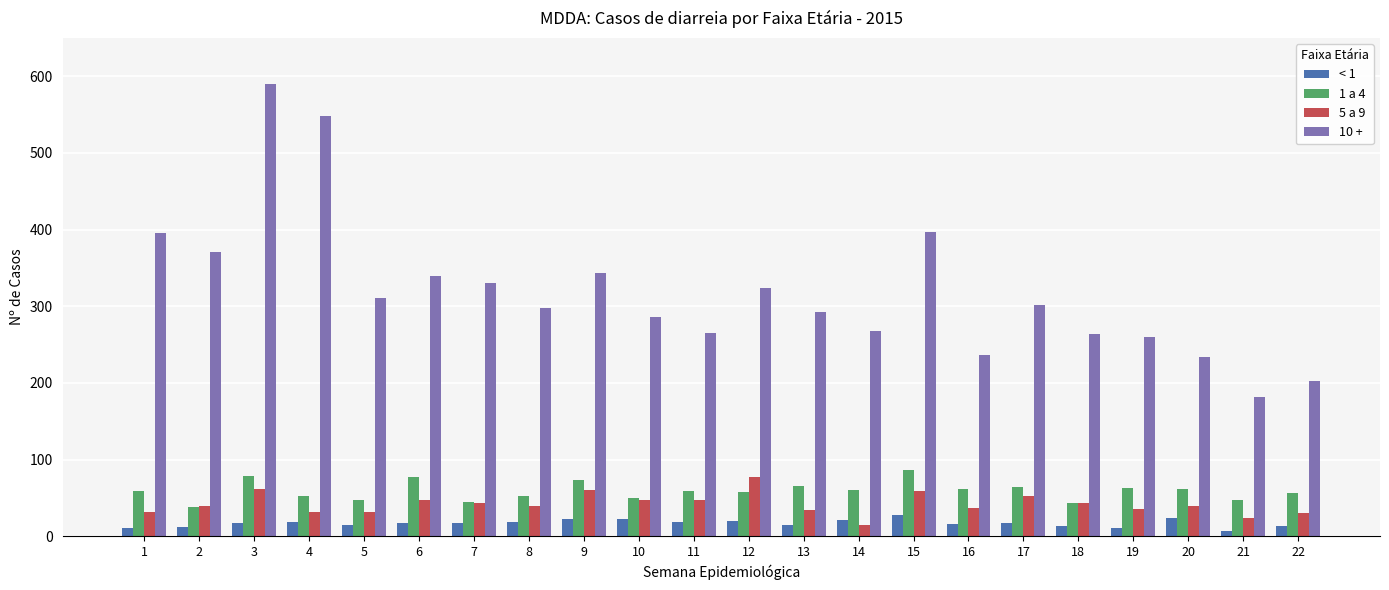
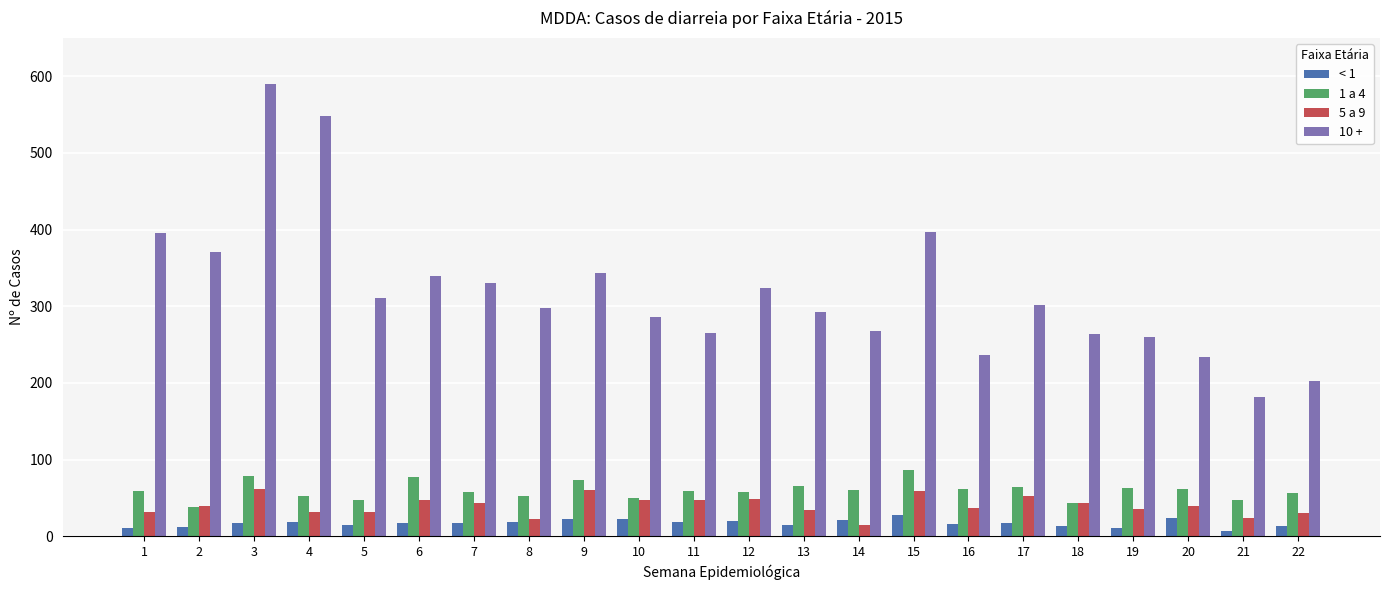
  {
    "1 a 4": {
      "1": 60,
      "2": 40,
      "3": 80,
      "4": 50,
      "5": 50,
      "6": 80,
-     "7": 40,
+     "7": 60,
      "8": 50,
      "9": 70,
      "10": 50,
      "11": 60,
      "12": 60,
      "13": 70,
      "14": 60,
      "15": 90,
      "16": 60,
      "17": 60,
      "18": 40,
      "19": 60,
      "20": 60,
      "21": 50,
      "22": 60
    },
    "5 a 9": {
      "1": 30,
      "2": 40,
      "3": 60,
      "4": 30,
      "5": 30,
      "6": 50,
      "7": 40,
-     "8": 40,
+     "8": 20,
      "9": 60,
      "10": 50,
      "11": 50,
-     "12": 80,
+     "12": 50,
      "13": 30,
      "14": 20,
      "15": 60,
      "16": 40,
      "17": 50,
      "18": 40,
      "19": 40,
      "20": 40,
      "21": 20,
      "22": 30
    }
  }
